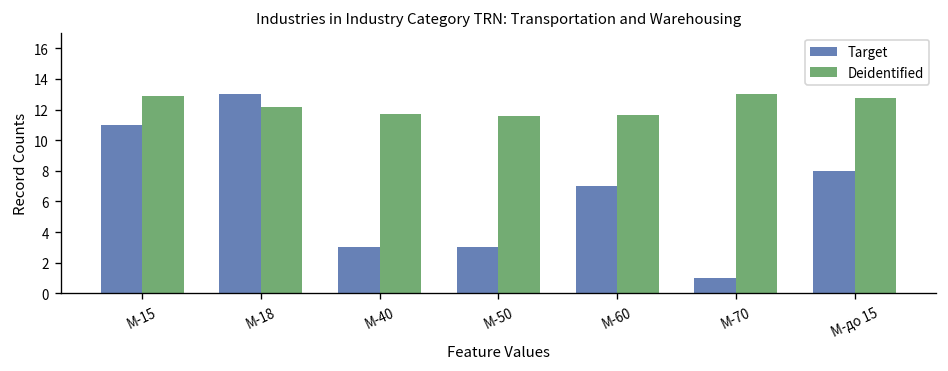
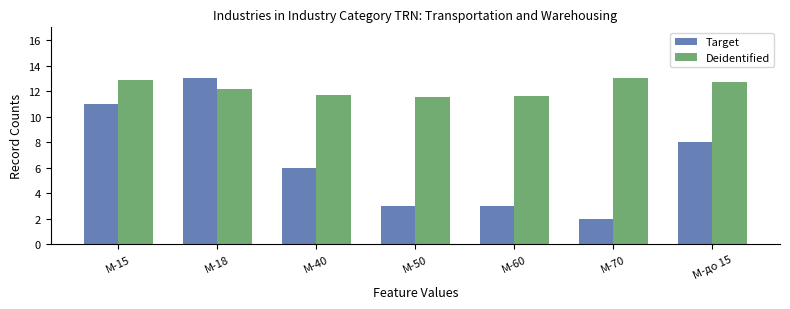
  {
    "Target": {
      "М-15": 11,
      "М-18": 13,
-     "М-40": 3,
+     "М-40": 6,
      "М-50": 3,
-     "М-60": 7,
-     "М-70": 1,
+     "М-60": 3,
+     "М-70": 2,
      "М-до 15": 8
    },
    "Deidentified": {
      "М-15": 13,
      "М-18": 12,
      "М-40": 11.7,
      "М-50": 11.6,
      "М-60": 11.6,
      "М-70": 13,
      "М-до 15": 12.7
    }
  }
